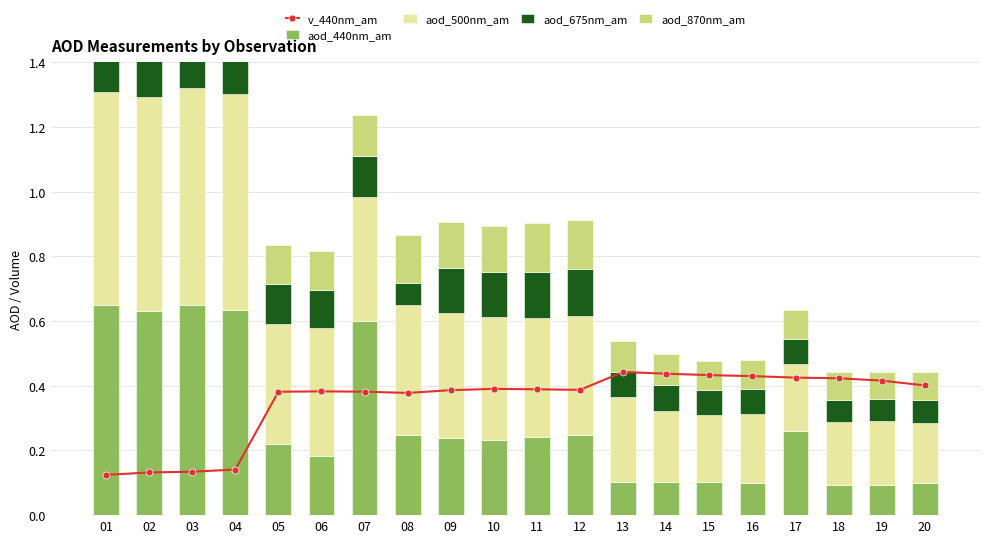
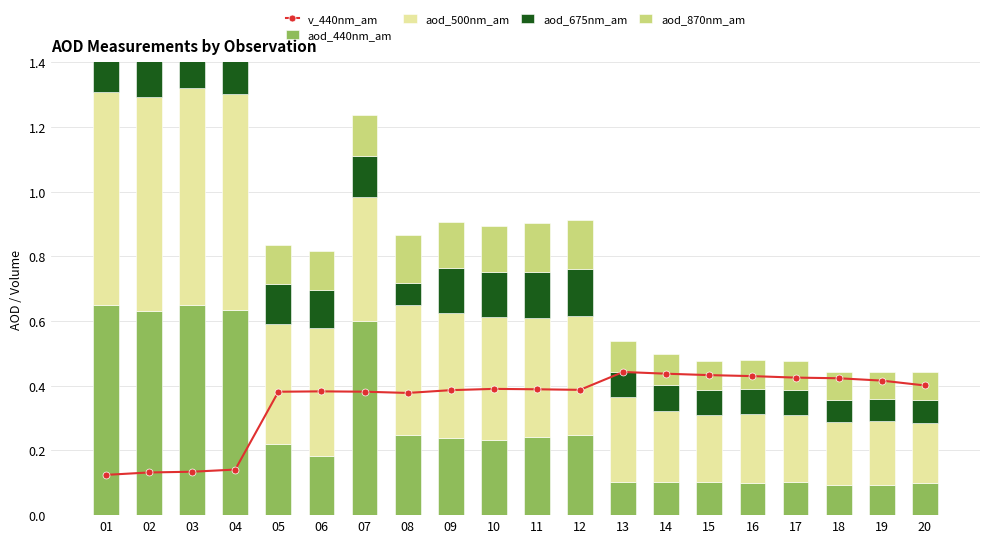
  {
    "v_440nm_am": {
      "01": 0.12,
      "02": 0.13,
      "03": 0.13,
      "04": 0.14,
      "05": 0.38,
      "06": 0.38,
      "07": 0.38,
      "08": 0.38,
      "09": 0.39,
      "10": 0.39,
      "11": 0.39,
      "12": 0.39,
      "13": 0.44,
      "14": 0.44,
      "15": 0.43,
      "16": 0.43,
      "17": 0.43,
      "18": 0.42,
      "19": 0.42,
      "20": 0.40
    },
    "aod_440nm_am": {
      "01": 0.65,
      "02": 0.63,
      "03": 0.65,
      "04": 0.63,
      "05": 0.22,
      "06": 0.18,
      "07": 0.60,
      "08": 0.25,
      "09": 0.24,
      "10": 0.23,
      "11": 0.24,
      "12": 0.25,
      "13": 0.10,
      "14": 0.10,
      "15": 0.10,
      "16": 0.10,
-     "17": 0.26,
+     "17": 0.10,
      "18": 0.09,
      "19": 0.09,
      "20": 0.10
    },
    "aod_675nm_am": {
      "05": 0.12,
      "06": 0.12,
      "07": 0.13,
      "08": 0.07,
      "09": 0.14,
      "10": 0.14,
      "11": 0.14,
      "12": 0.14,
      "13": 0.08,
      "14": 0.08,
      "15": 0.08,
      "16": 0.08,
      "17": 0.08,
      "18": 0.07,
      "19": 0.07,
      "20": 0.07
    }
  }
